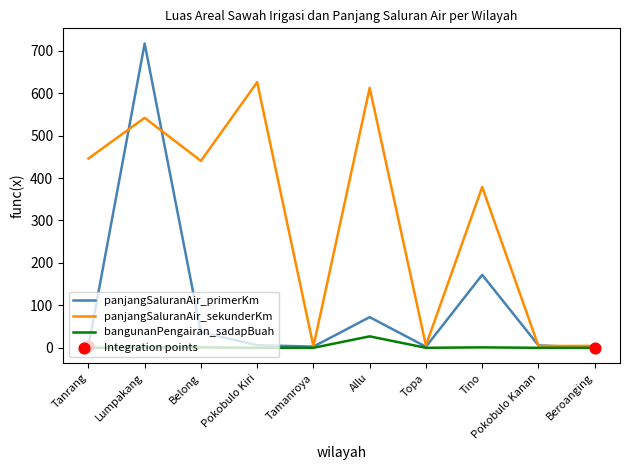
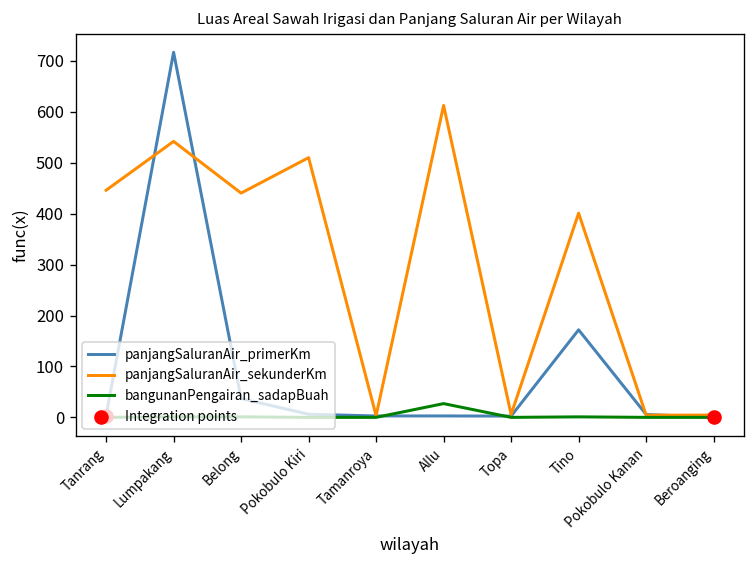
  {
    "panjangSaluranAir_primerKm": {
      "Lumpakang": 720,
-     "Allu": 70,
+     "Allu": 0,
      "Tino": 170
    },
    "panjangSaluranAir_sekunderKm": {
      "Tanrang": 450,
      "Lumpakang": 540,
      "Belong": 440,
-     "Pokobulo Kiri": 630,
+     "Pokobulo Kiri": 510,
      "Allu": 610,
-     "Tino": 380
+     "Tino": 400
    },
    "bangunanPengairan_sadapBuah": {
      "Allu": 30,
      "Tino": 0
    }
  }
